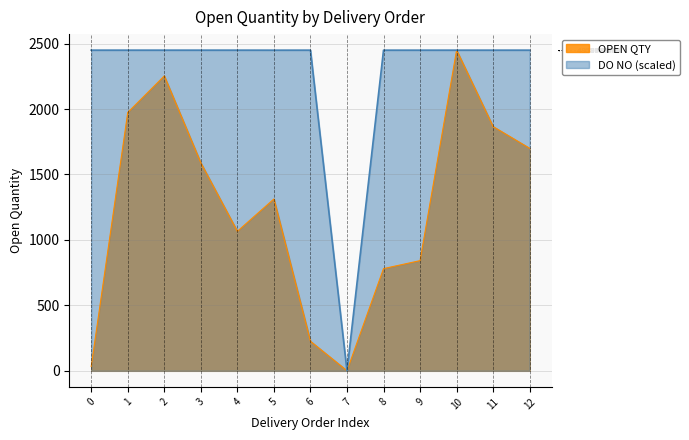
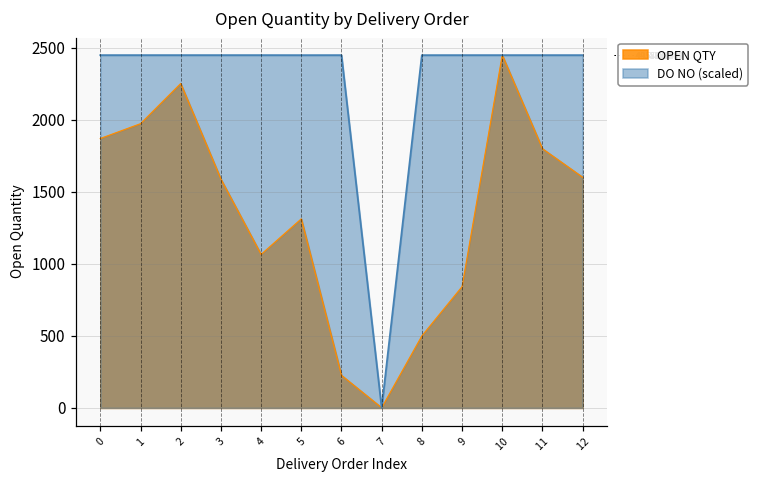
  {
    "OPEN QTY": {
-     "0": 30,
+     "0": 1870,
      "1": 1970,
      "2": 2250,
      "3": 1590,
      "4": 1070,
      "5": 1310,
      "6": 230,
-     "8": 780,
+     "8": 500,
      "9": 840,
-     "11": 1870,
-     "12": 1700
+     "11": 1800,
+     "12": 1600
    },
    "DO NO (scaled)": {
      "0": 2450,
      "1": 2450,
      "2": 2450,
      "3": 2450,
      "4": 2450,
      "5": 2450,
      "6": 2450,
      "8": 2450,
      "9": 2450,
      "11": 2450,
      "12": 2450
    }
  }
